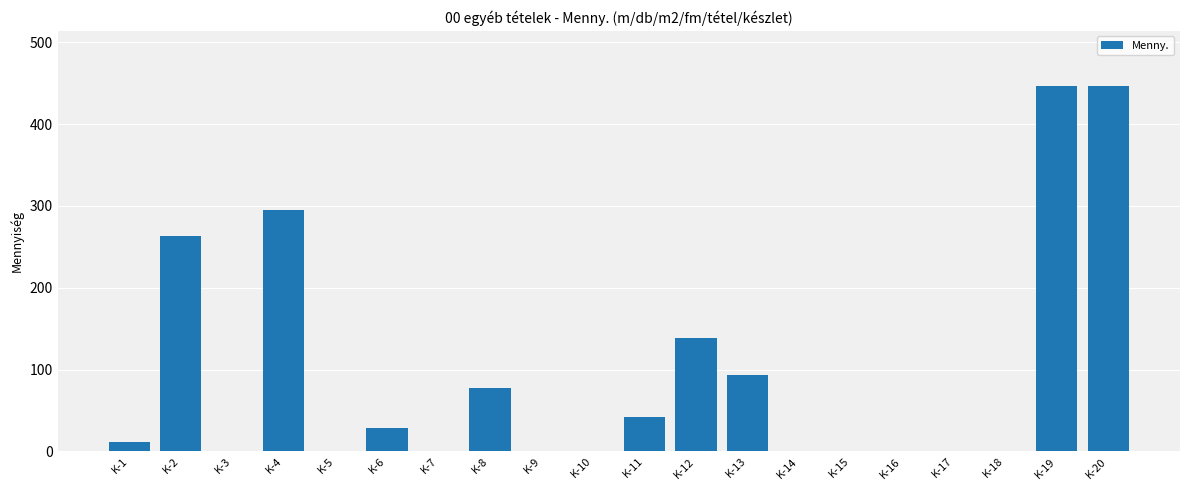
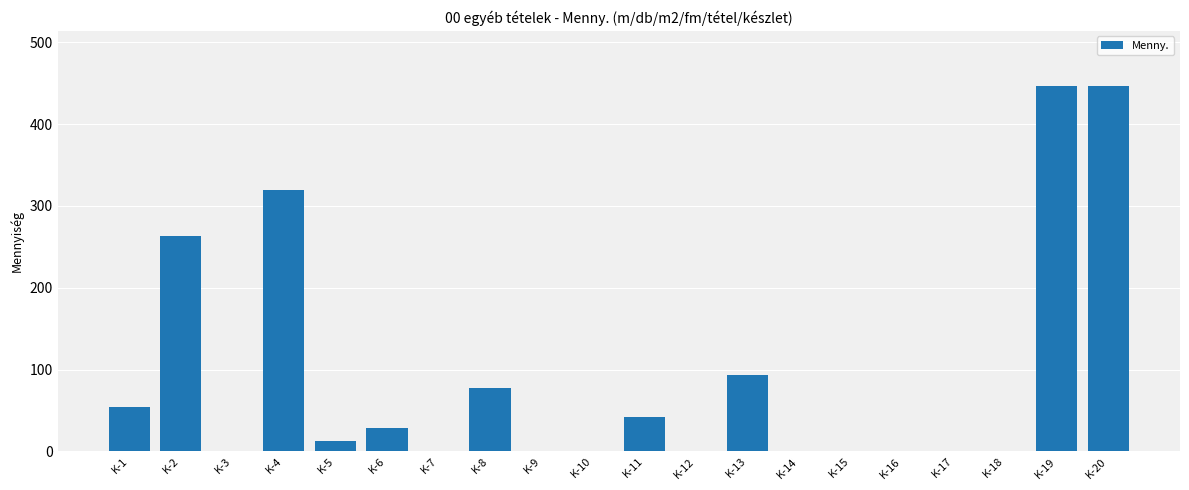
  {
-   "K-1": 10,
+   "K-1": 50,
    "K-2": 260,
-   "K-4": 300,
-   "K-5": 0,
+   "K-4": 320,
+   "K-5": 10,
    "K-6": 30,
    "K-8": 80,
    "K-11": 40,
-   "K-12": 140,
+   "K-12": 0,
    "K-13": 90,
    "K-19": 450,
    "K-20": 450
  }
